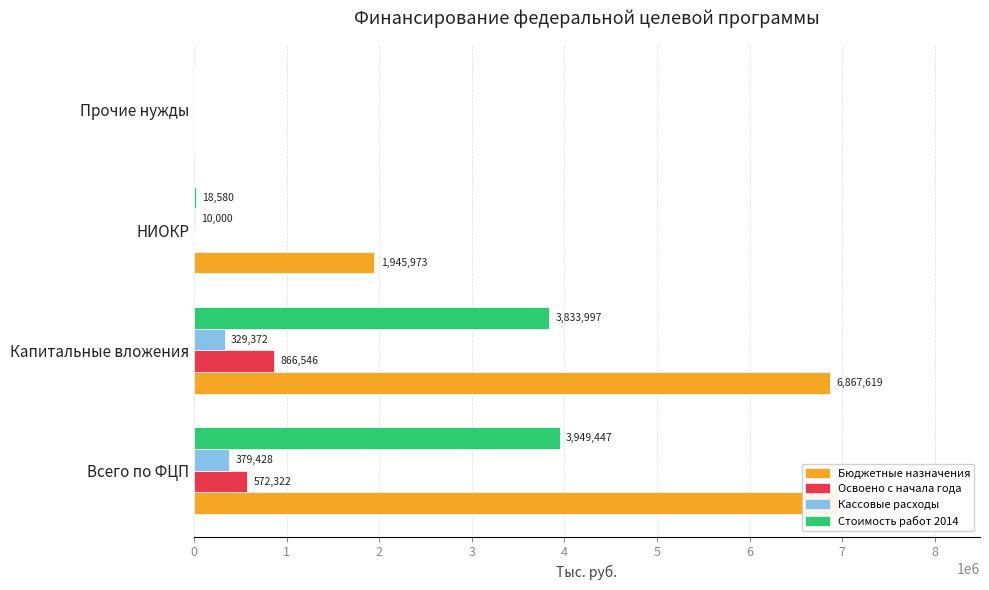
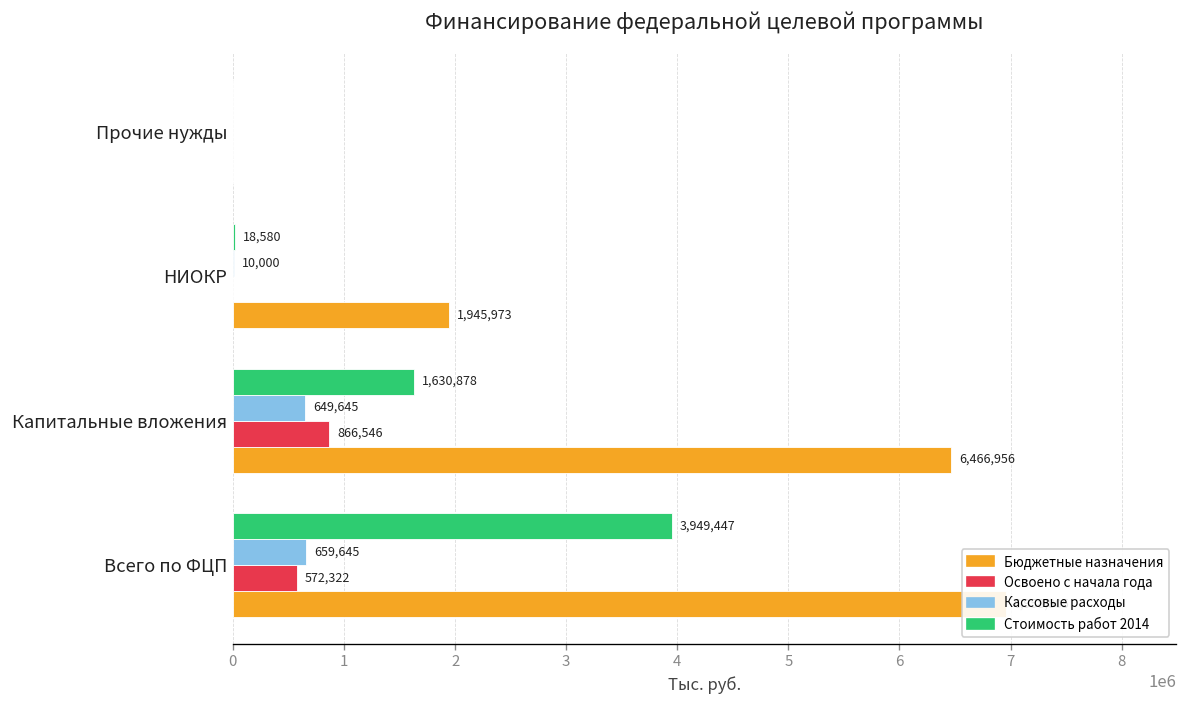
  {
    "Бюджетные назначения": {
      "НИОКР": "1,945,973",
-     "Капитальные вложения": "6,867,619"
+     "Капитальные вложения": "6,466,956"
    },
    "Освоено с начала года": {
      "Капитальные вложения": "866,546",
      "Всего по ФЦП": "572,322"
    },
    "Кассовые расходы": {
      "НИОКР": "10,000",
-     "Капитальные вложения": "329,372",
-     "Всего по ФЦП": "379,428"
+     "Капитальные вложения": "649,645",
+     "Всего по ФЦП": "659,645"
    },
    "Стоимость работ 2014": {
      "НИОКР": "18,580",
-     "Капитальные вложения": "3,833,997",
+     "Капитальные вложения": "1,630,878",
      "Всего по ФЦП": "3,949,447"
    }
  }
